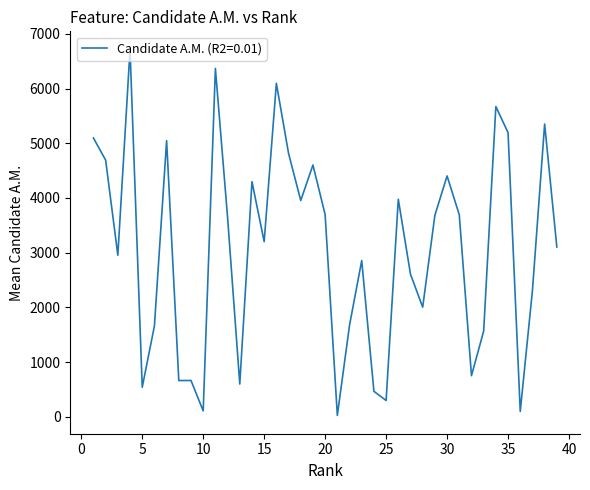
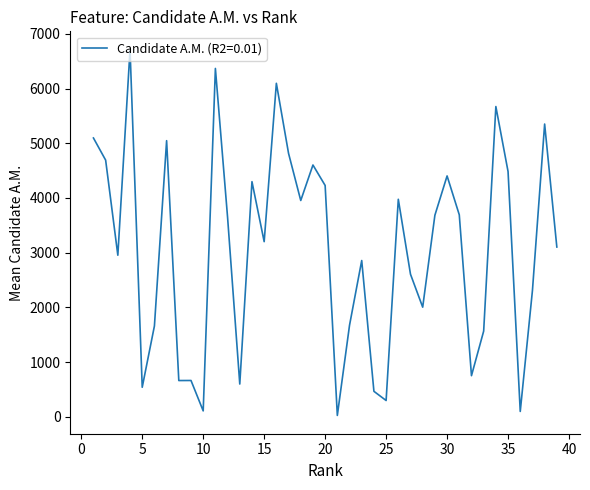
  {
    "5": 500,
    "10": 100,
    "15": 3200,
-   "20": 3700,
+   "20": 4200,
    "25": 300,
    "30": 4400,
-   "35": 5200
+   "35": 4500
  }
